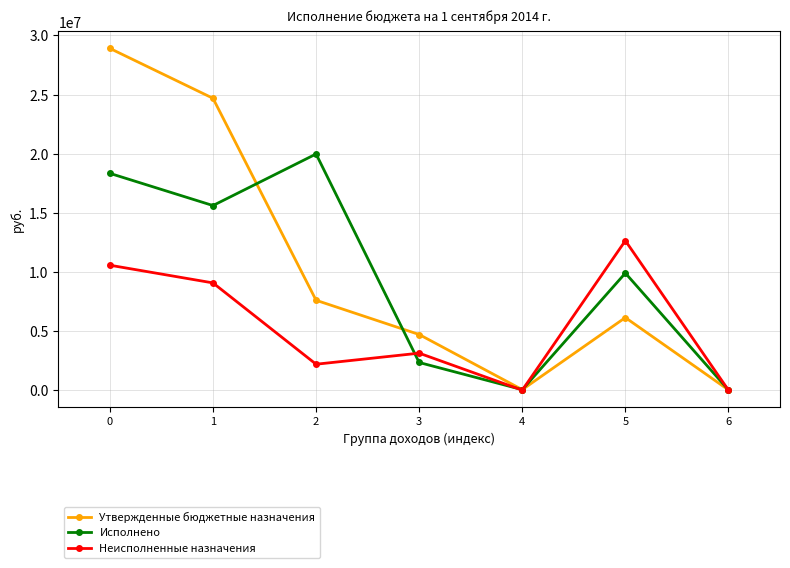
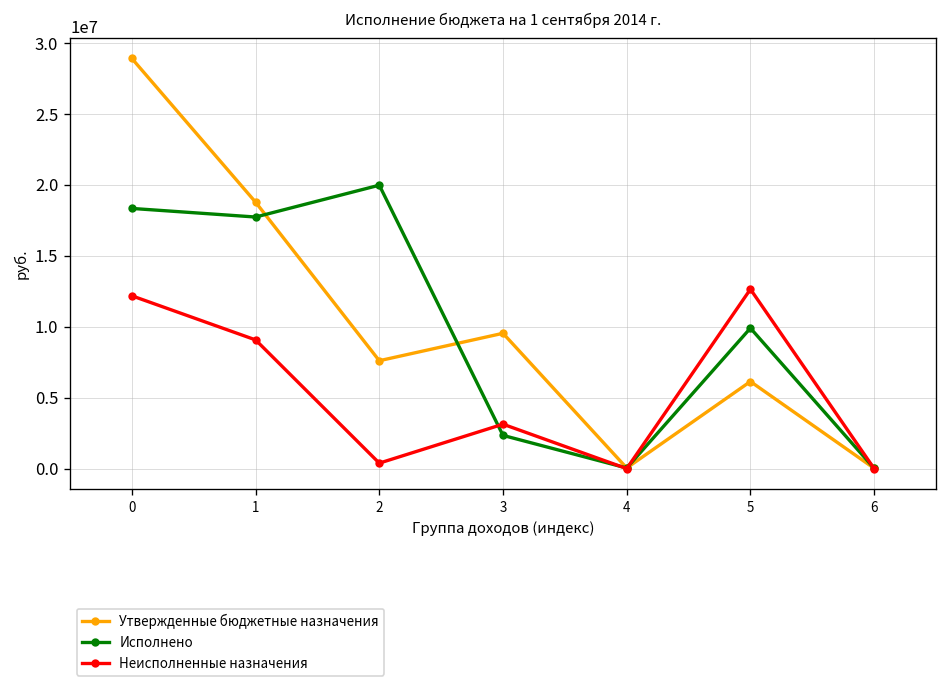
  {
    "Утвержденные бюджетные назначения": {
      "0": 28900000,
-     "1": 24700000,
+     "1": 18800000,
      "2": 7600000,
-     "3": 4700000,
+     "3": 9500000,
      "5": 6100000
    },
    "Исполнено": {
      "0": 18300000,
-     "1": 15600000,
+     "1": 17700000,
      "2": 20000000,
      "3": 2300000,
      "5": 9900000
    },
    "Неисполненные назначения": {
-     "0": 10600000,
+     "0": 12200000,
      "1": 9100000,
-     "2": 2200000,
+     "2": 400000,
      "3": 3100000,
      "5": 12600000
    }
  }
